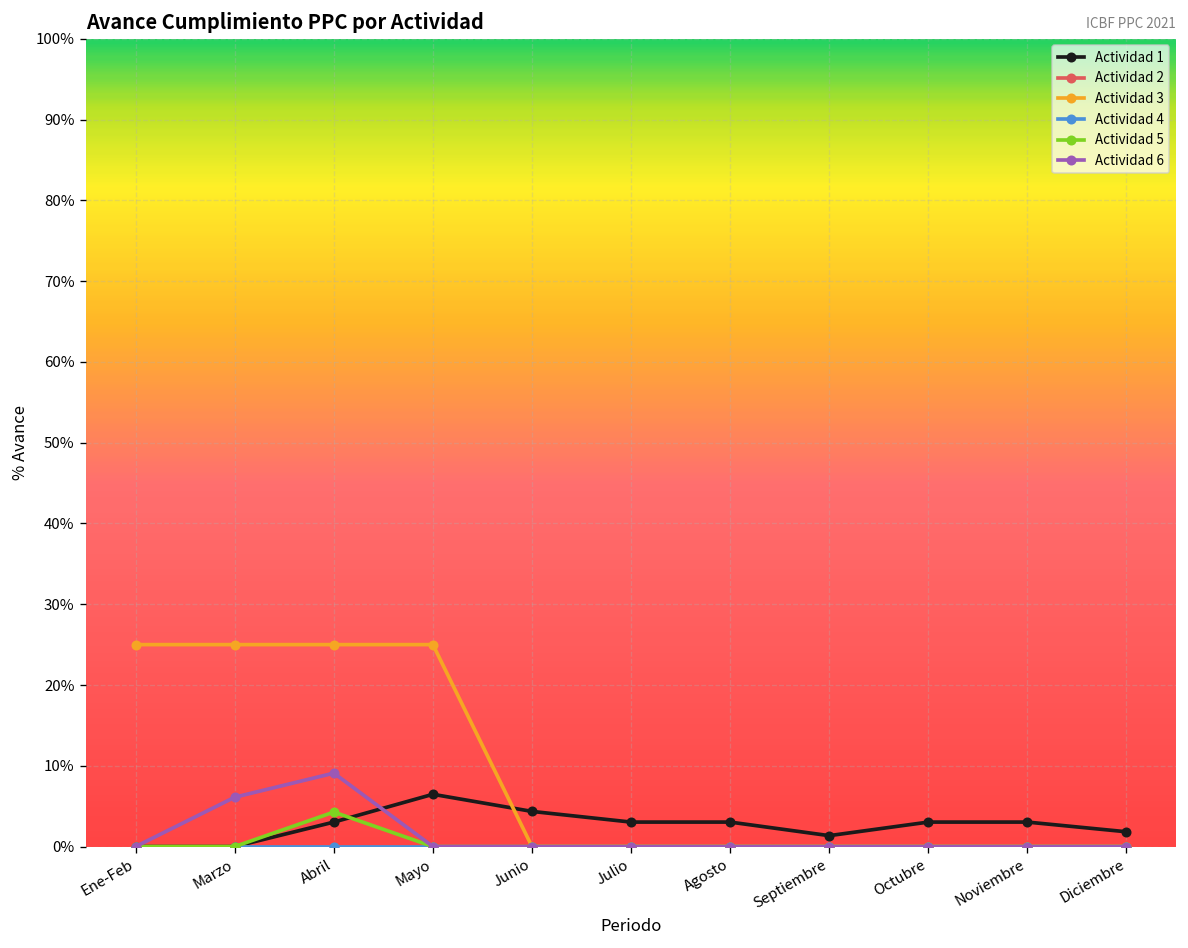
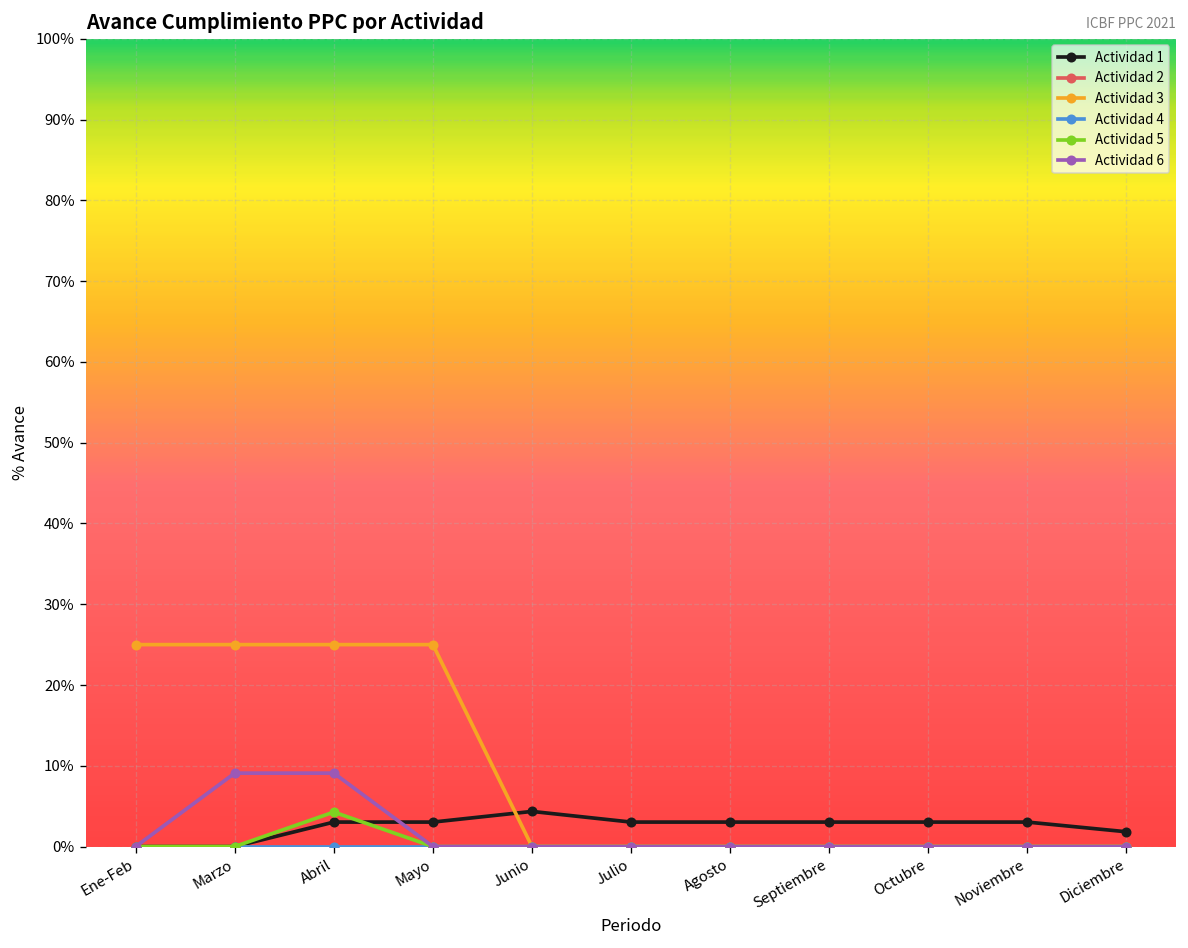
  {
    "Actividad 1": {
      "Abril": "3%",
-     "Mayo": "6%",
+     "Mayo": "3%",
      "Junio": "4%",
      "Julio": "3%",
      "Agosto": "3%",
-     "Septiembre": "1%",
+     "Septiembre": "3%",
      "Octubre": "3%",
      "Noviembre": "3%",
      "Diciembre": "2%"
    },
    "Actividad 4": {
      "Abril": "0%"
    },
    "Actividad 3": {
      "Ene-Feb": "25%",
      "Marzo": "25%",
      "Abril": "25%",
      "Mayo": "25%"
    },
    "Actividad 5": {
      "Abril": "4%"
    },
    "Actividad 6": {
-     "Marzo": "6%",
+     "Marzo": "9%",
      "Abril": "9%"
    }
  }
